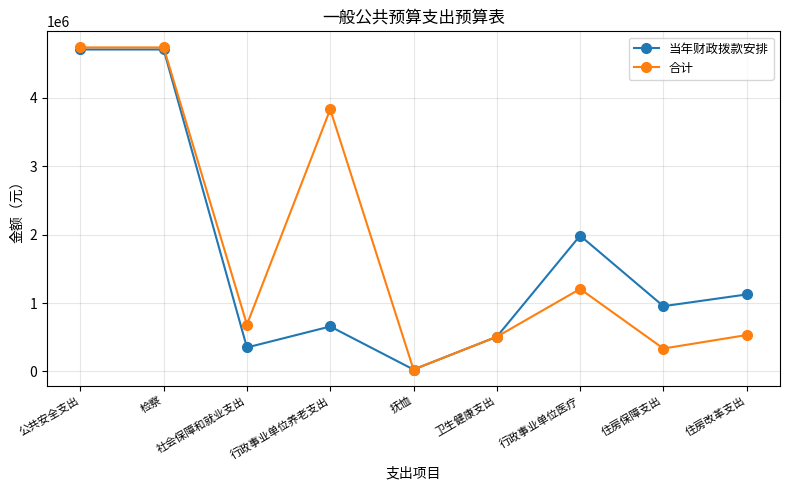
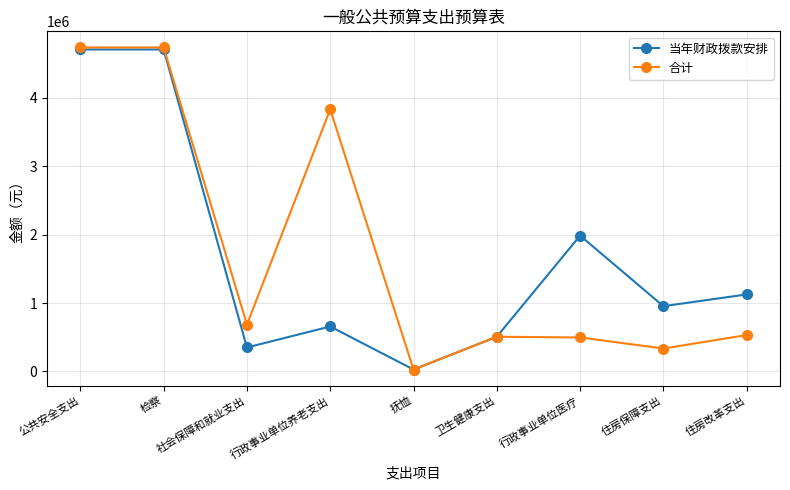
  {
    "当年财政拨款安排": {
      "社会保障和就业支出": 400000,
      "行政事业单位养老支出": 700000,
      "行政事业单位医疗": 2000000,
      "住房保障支出": 1000000,
      "住房改革支出": 1100000
    },
    "合计": {
      "社会保障和就业支出": 700000,
      "行政事业单位养老支出": 3800000,
-     "行政事业单位医疗": 1200000,
+     "行政事业单位医疗": 500000,
      "住房保障支出": 300000,
      "住房改革支出": 500000
    }
  }
